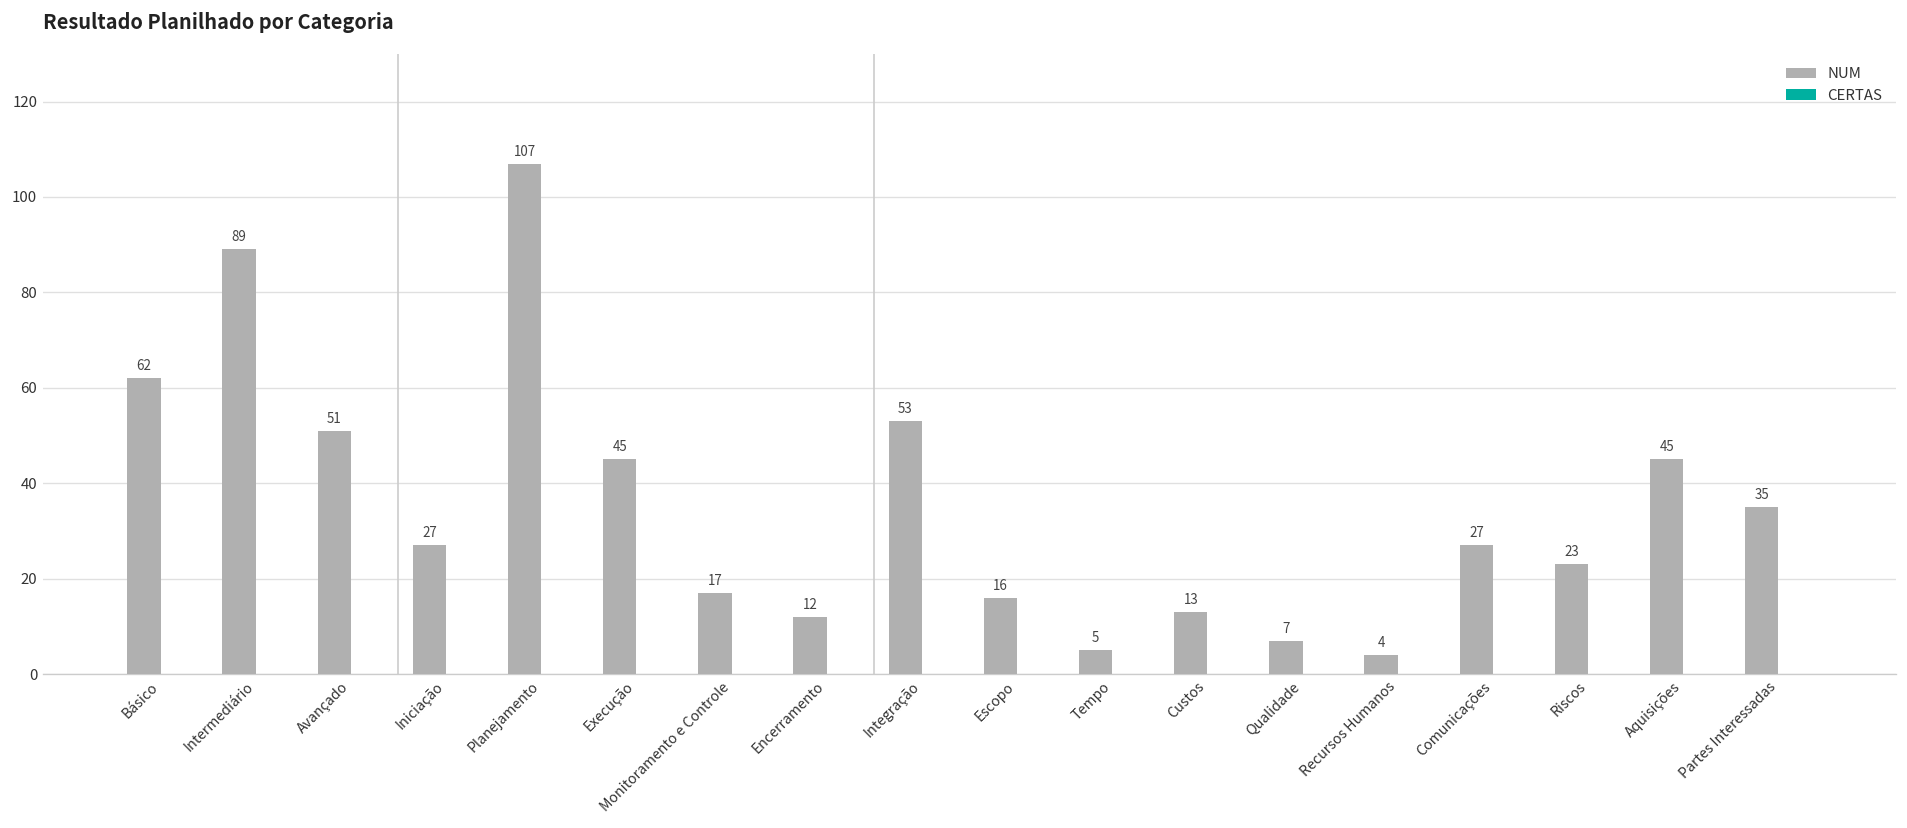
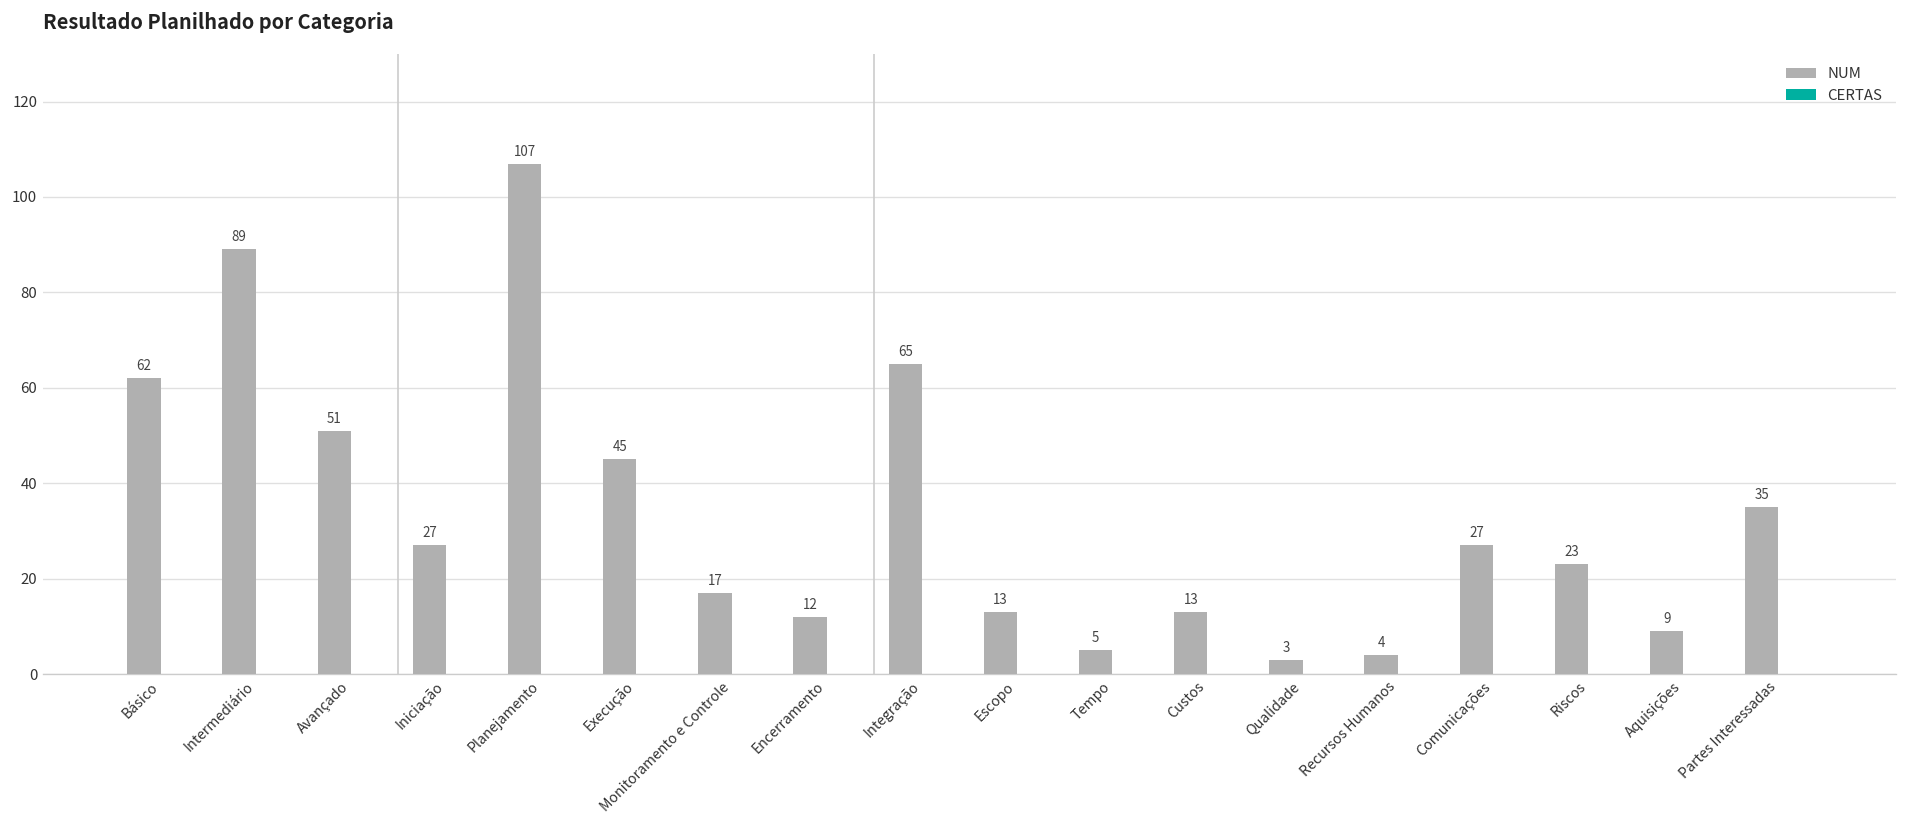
  {
    "NUM": {
      "Básico": 62,
      "Intermediário": 89,
      "Avançado": 51,
      "Iniciação": 27,
      "Planejamento": 107,
      "Execução": 45,
      "Monitoramento e Controle": 17,
      "Encerramento": 12,
-     "Integração": 53,
-     "Escopo": 16,
+     "Integração": 65,
+     "Escopo": 13,
      "Tempo": 5,
      "Custos": 13,
-     "Qualidade": 7,
+     "Qualidade": 3,
      "Recursos Humanos": 4,
      "Comunicações": 27,
      "Riscos": 23,
-     "Aquisições": 45,
+     "Aquisições": 9,
      "Partes Interessadas": 35
    },
    "CERTAS": {
      "Básico": 0,
      "Intermediário": 0,
      "Avançado": 0,
      "Iniciação": 0,
      "Planejamento": 0,
      "Execução": 0,
      "Monitoramento e Controle": 0,
      "Encerramento": 0,
      "Integração": 0,
      "Escopo": 0,
      "Tempo": 0,
      "Custos": 0,
      "Qualidade": 0,
      "Recursos Humanos": 0,
      "Comunicações": 0,
      "Riscos": 0,
      "Aquisições": 0,
      "Partes Interessadas": 0
    }
  }
